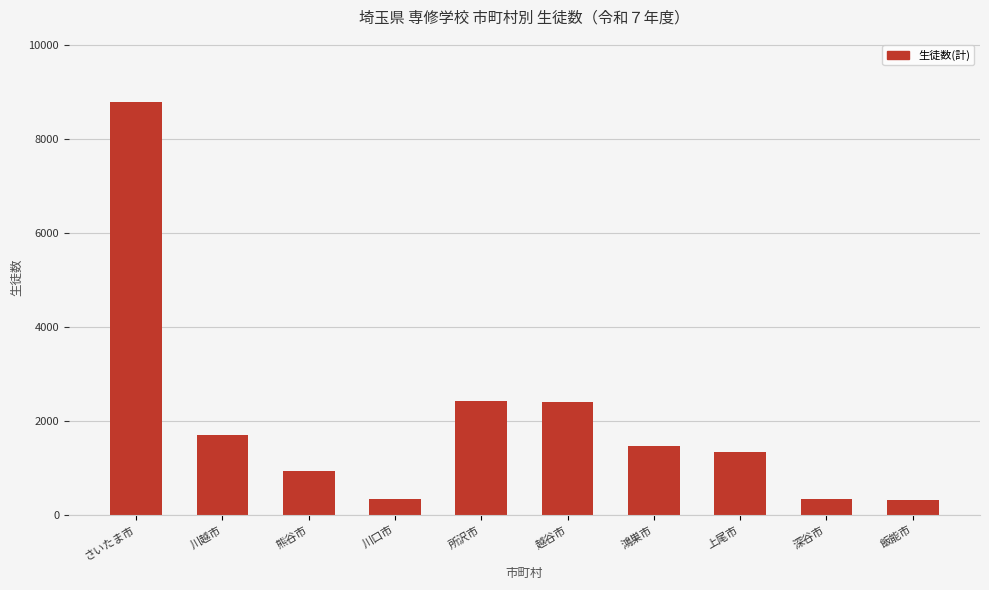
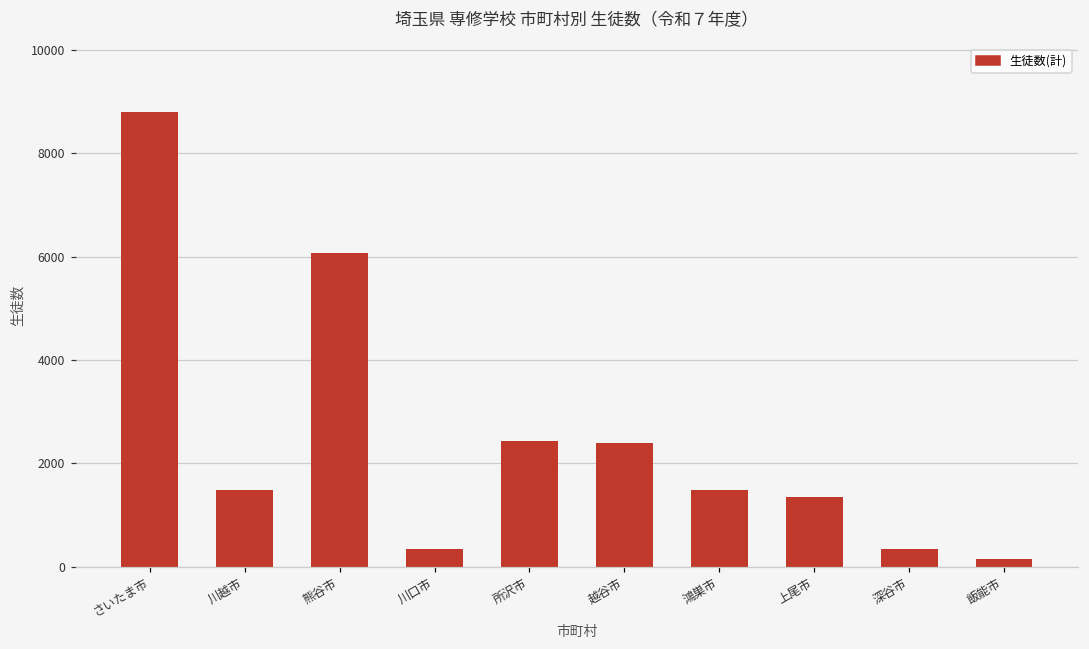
  {
    "さいたま市": 8800,
-   "川越市": 1700,
-   "熊谷市": 900,
+   "川越市": 1500,
+   "熊谷市": 6100,
    "川口市": 300,
    "所沢市": 2400,
    "越谷市": 2400,
    "鴻巣市": 1500,
    "上尾市": 1300,
    "深谷市": 300,
-   "飯能市": 300
+   "飯能市": 100
  }
